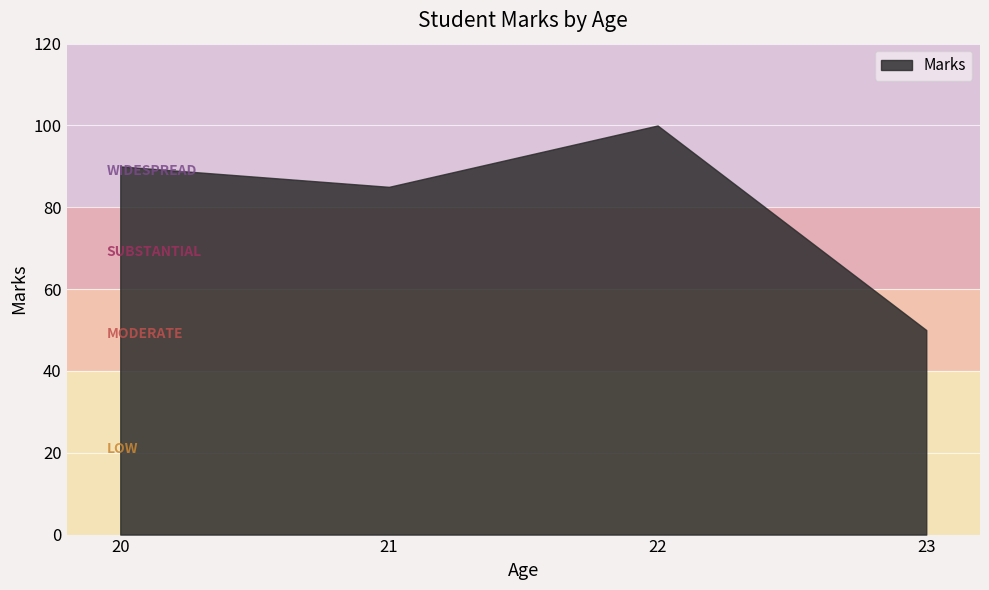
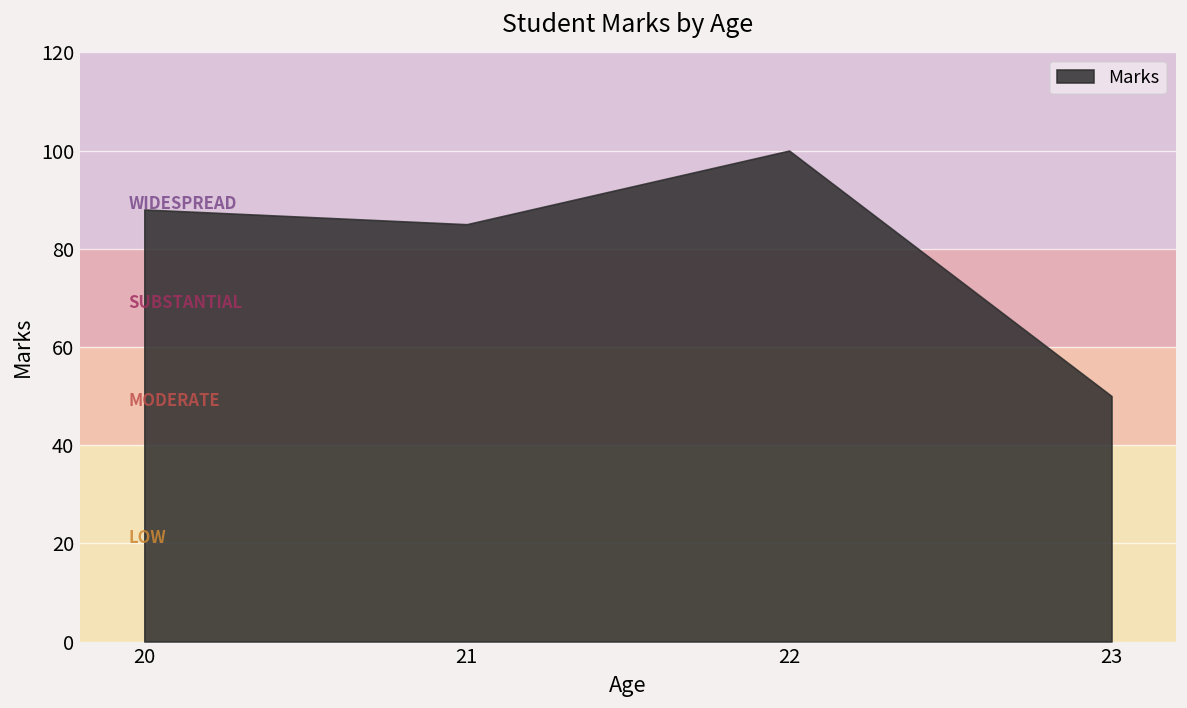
  {
-   "20": 90,
+   "20": 88,
    "21": 85,
    "22": 100,
    "23": 50
  }
